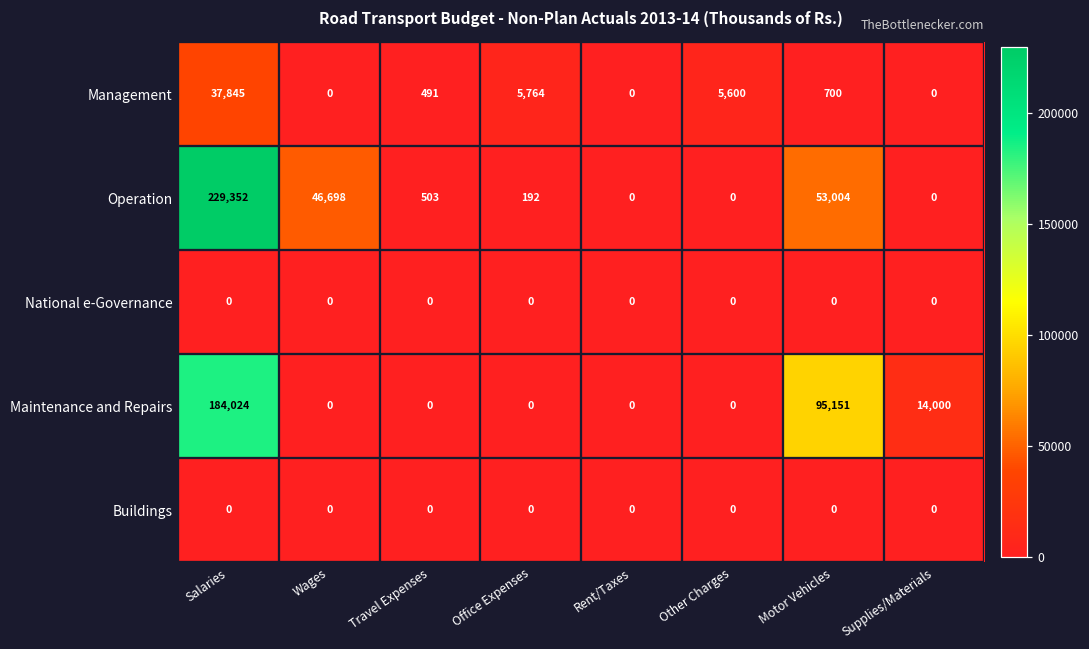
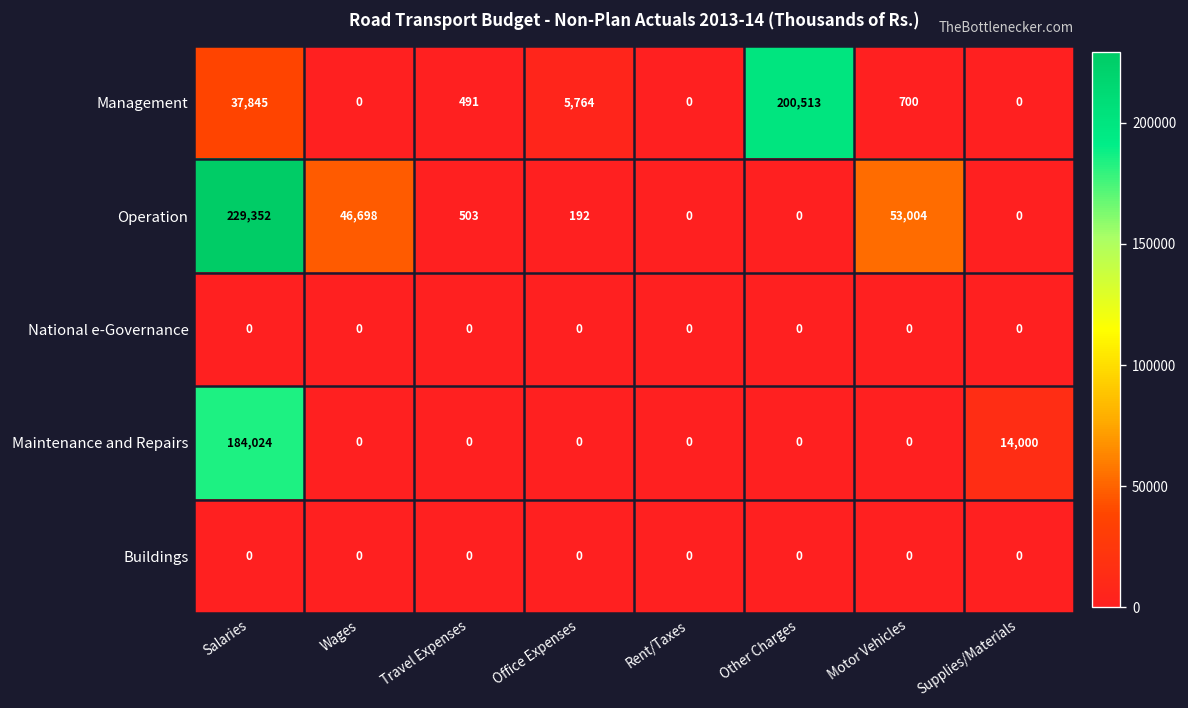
  {
    "Management": {
      "Salaries": "37,845",
      "Wages": "0",
      "Travel Expenses": "491",
      "Office Expenses": "5,764",
      "Rent/Taxes": "0",
-     "Other Charges": "5,600",
+     "Other Charges": "200,513",
      "Motor Vehicles": "700",
      "Supplies/Materials": "0"
    },
    "Operation": {
      "Salaries": "229,352",
      "Wages": "46,698",
      "Travel Expenses": "503",
      "Office Expenses": "192",
      "Rent/Taxes": "0",
      "Other Charges": "0",
      "Motor Vehicles": "53,004",
      "Supplies/Materials": "0"
    },
    "National e-Governance": {
      "Salaries": "0",
      "Wages": "0",
      "Travel Expenses": "0",
      "Office Expenses": "0",
      "Rent/Taxes": "0",
      "Other Charges": "0",
      "Motor Vehicles": "0",
      "Supplies/Materials": "0"
    },
    "Maintenance and Repairs": {
      "Salaries": "184,024",
      "Wages": "0",
      "Travel Expenses": "0",
      "Office Expenses": "0",
      "Rent/Taxes": "0",
      "Other Charges": "0",
-     "Motor Vehicles": "95,151",
+     "Motor Vehicles": "0",
      "Supplies/Materials": "14,000"
    },
    "Buildings": {
      "Salaries": "0",
      "Wages": "0",
      "Travel Expenses": "0",
      "Office Expenses": "0",
      "Rent/Taxes": "0",
      "Other Charges": "0",
      "Motor Vehicles": "0",
      "Supplies/Materials": "0"
    }
  }
